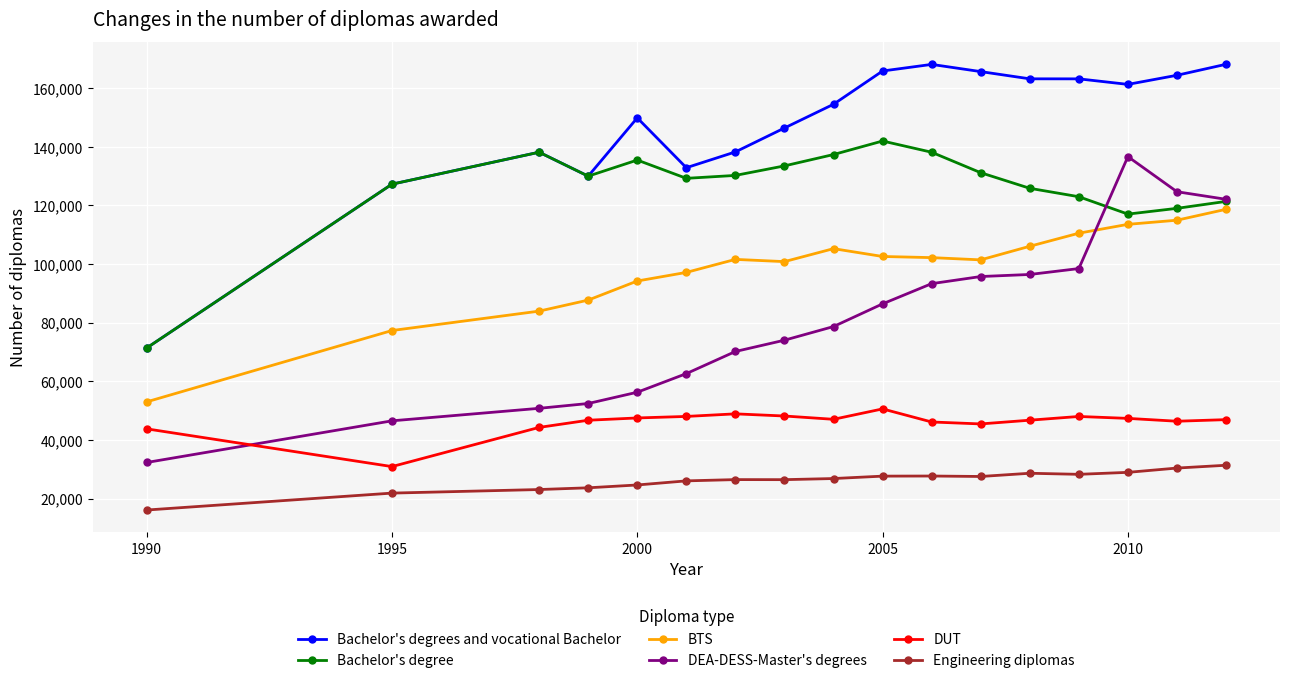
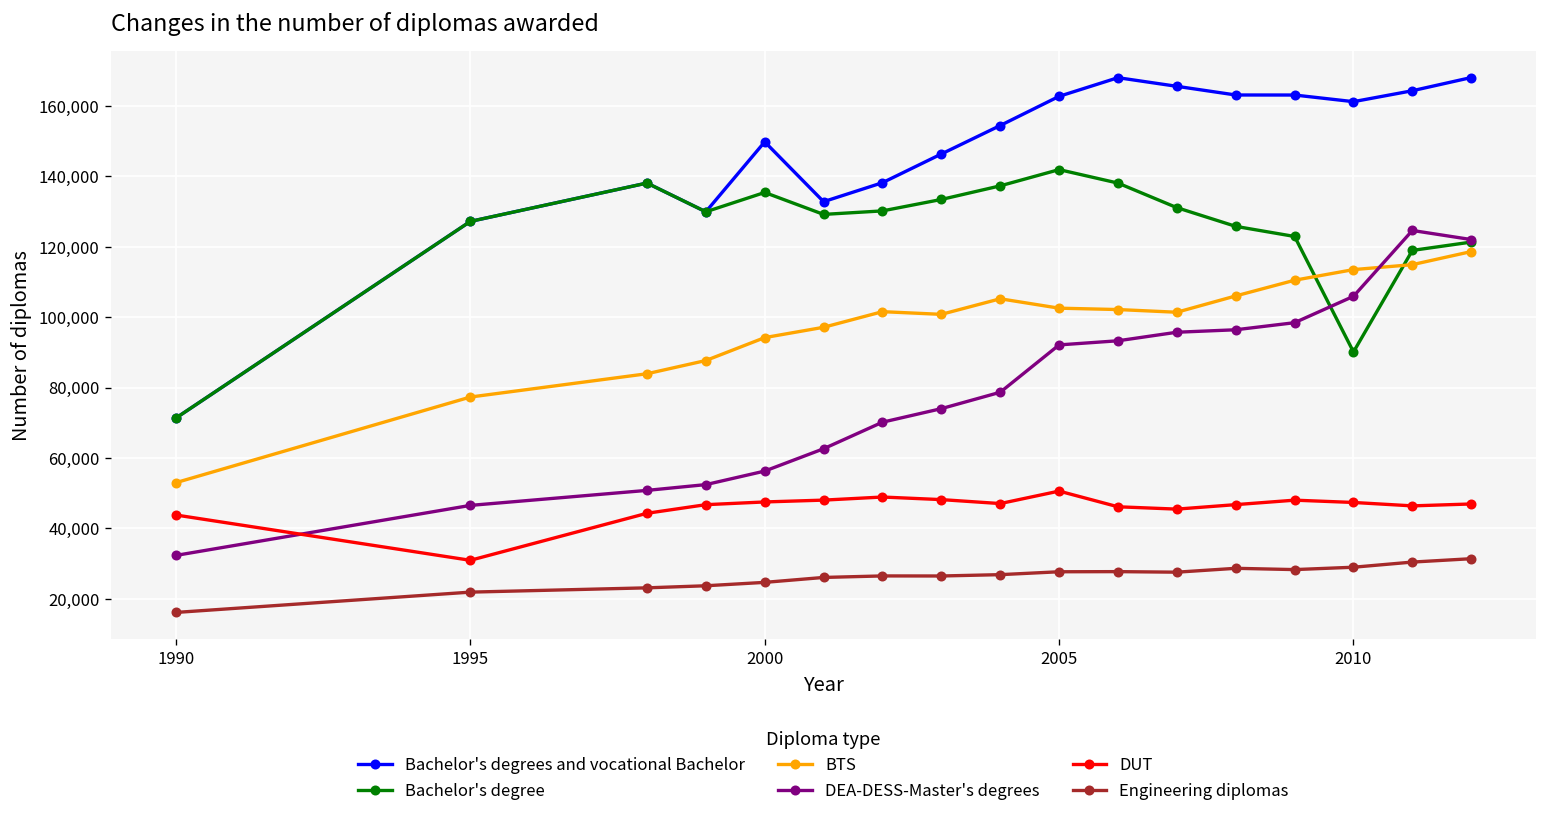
  {
    "Bachelor's degrees and vocational Bachelor": {
      "2000": "150,000",
-     "2005": "166,000",
+     "2005": "163,000",
      "2010": "161,000"
    },
    "Bachelor's degree": {
      "2000": "135,000",
      "2005": "142,000",
-     "2010": "117,000"
+     "2010": "90,000"
    },
    "BTS": {
      "1990": "53,000",
      "1995": "77,000",
      "2000": "94,000",
      "2005": "103,000",
      "2010": "114,000"
    },
    "DEA-DESS-Master's degrees": {
      "1990": "32,000",
      "1995": "46,000",
      "2000": "56,000",
-     "2005": "86,000",
-     "2010": "137,000"
+     "2005": "92,000",
+     "2010": "106,000"
    },
    "DUT": {
      "1990": "44,000",
      "1995": "31,000",
      "2000": "47,000",
      "2005": "51,000",
      "2010": "47,000"
    },
    "Engineering diplomas": {
      "1990": "16,000",
      "1995": "22,000",
      "2000": "25,000",
      "2005": "28,000",
      "2010": "29,000"
    }
  }
